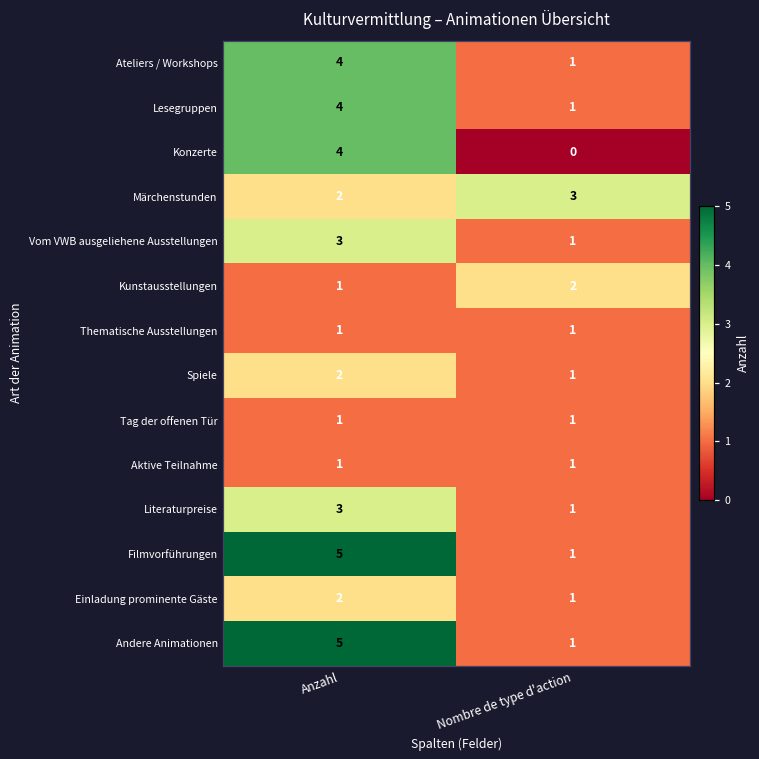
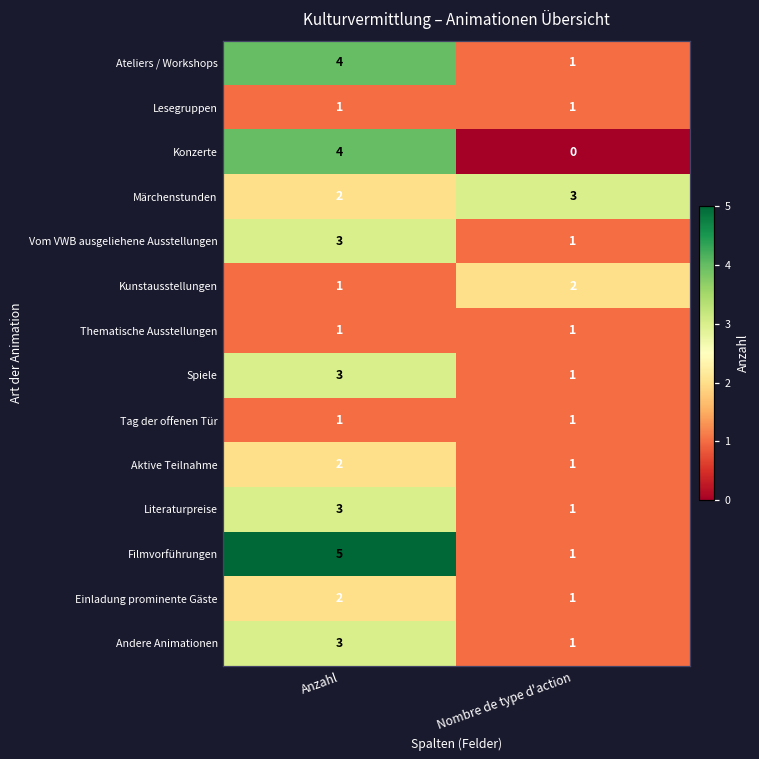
  {
    "Ateliers / Workshops": {
      "Anzahl": 4,
      "Nombre de type d'action": 1
    },
    "Lesegruppen": {
-     "Anzahl": 4,
+     "Anzahl": 1,
      "Nombre de type d'action": 1
    },
    "Konzerte": {
      "Anzahl": 4,
      "Nombre de type d'action": 0
    },
    "Märchenstunden": {
      "Anzahl": 2,
      "Nombre de type d'action": 3
    },
    "Vom VWB ausgeliehene Ausstellungen": {
      "Anzahl": 3,
      "Nombre de type d'action": 1
    },
    "Kunstausstellungen": {
      "Anzahl": 1,
      "Nombre de type d'action": 2
    },
    "Thematische Ausstellungen": {
      "Anzahl": 1,
      "Nombre de type d'action": 1
    },
    "Spiele": {
-     "Anzahl": 2,
+     "Anzahl": 3,
      "Nombre de type d'action": 1
    },
    "Tag der offenen Tür": {
      "Anzahl": 1,
      "Nombre de type d'action": 1
    },
    "Aktive Teilnahme": {
-     "Anzahl": 1,
+     "Anzahl": 2,
      "Nombre de type d'action": 1
    },
    "Literaturpreise": {
      "Anzahl": 3,
      "Nombre de type d'action": 1
    },
    "Filmvorführungen": {
      "Anzahl": 5,
      "Nombre de type d'action": 1
    },
    "Einladung prominente Gäste": {
      "Anzahl": 2,
      "Nombre de type d'action": 1
    },
    "Andere Animationen": {
-     "Anzahl": 5,
+     "Anzahl": 3,
      "Nombre de type d'action": 1
    }
  }
